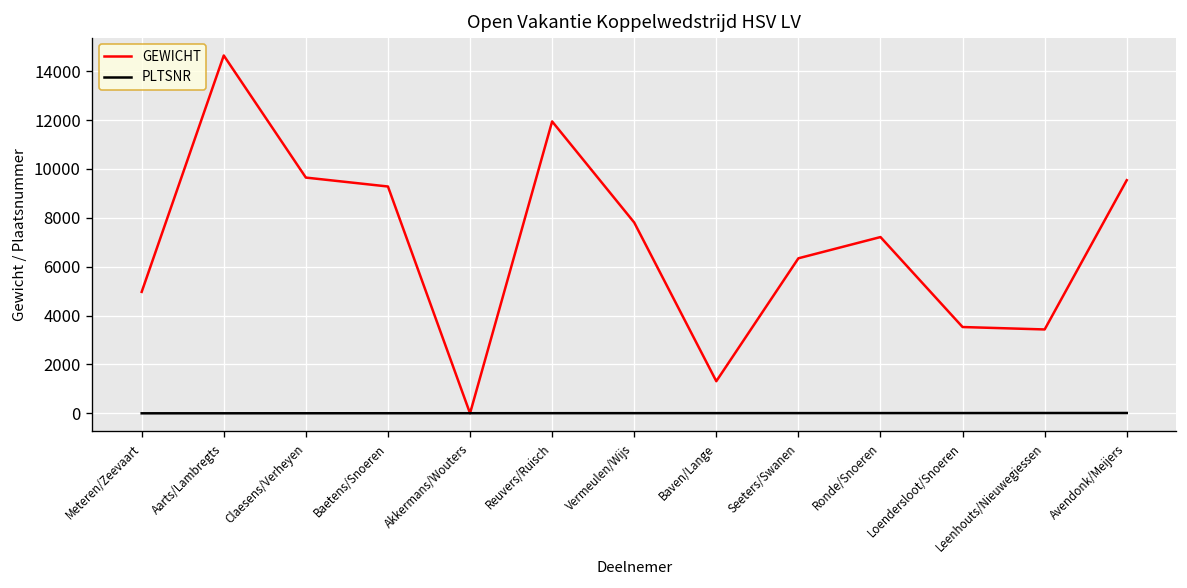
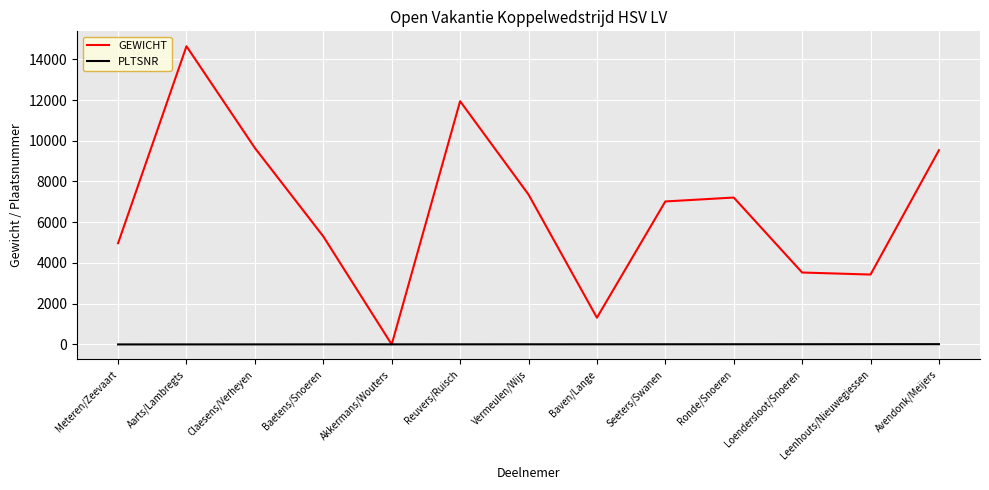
  {
    "GEWICHT": {
      "Meteren/Zeevaart": 5000,
      "Aarts/Lambregts": 14600,
      "Claesens/Verheyen": 9600,
-     "Baetens/Snoeren": 9300,
+     "Baetens/Snoeren": 5300,
      "Reuvers/Ruisch": 11900,
-     "Vermeulen/Wijs": 7800,
+     "Vermeulen/Wijs": 7400,
      "Baven/Lange": 1300,
-     "Seeters/Swanen": 6300,
+     "Seeters/Swanen": 7000,
      "Ronde/Snoeren": 7200,
      "Loendersloot/Snoeren": 3500,
      "Leenhouts/Nieuwegiessen": 3400,
      "Avendonk/Meijers": 9500
    },
    "PLTSNR": {
      "Meteren/Zeevaart": 0,
      "Aarts/Lambregts": 0,
      "Claesens/Verheyen": 0,
      "Baetens/Snoeren": 0,
      "Reuvers/Ruisch": 0,
      "Vermeulen/Wijs": 0,
      "Baven/Lange": 0,
      "Seeters/Swanen": 0,
      "Ronde/Snoeren": 0,
      "Loendersloot/Snoeren": 0,
      "Leenhouts/Nieuwegiessen": 0,
      "Avendonk/Meijers": 0
    }
  }
